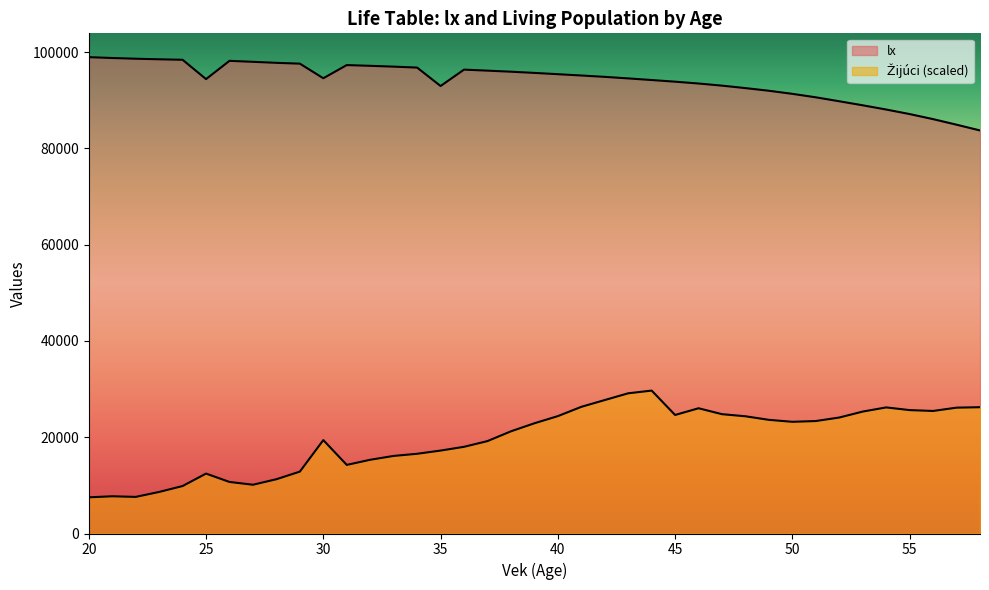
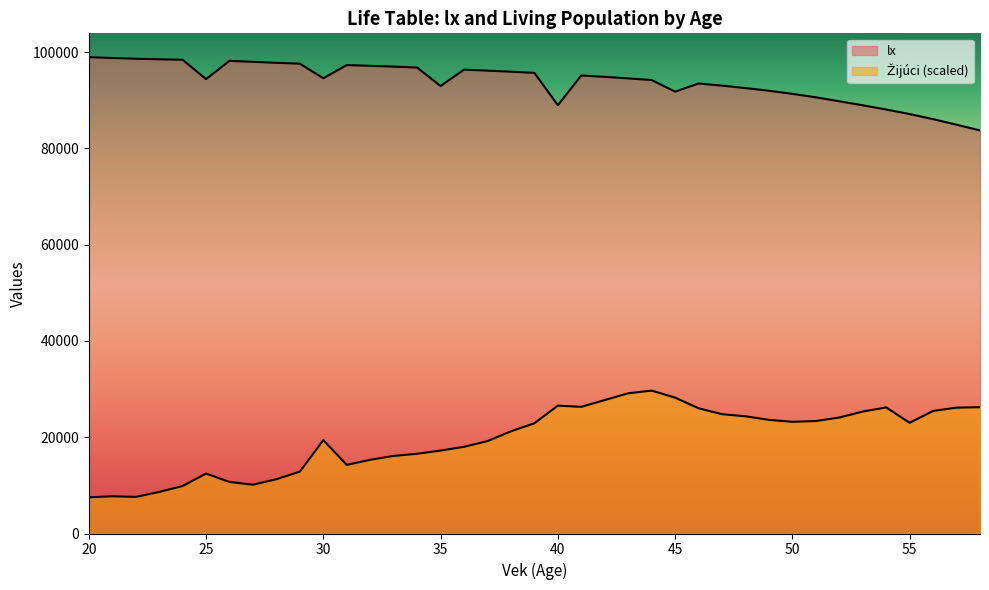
  {
    "lx": {
      "20": 99000,
      "25": 94000,
      "30": 95000,
      "35": 93000,
-     "40": 95000,
-     "45": 94000,
+     "40": 89000,
+     "45": 92000,
      "50": 91000,
      "55": 87000
    },
    "Žijúci (scaled)": {
      "20": 8000,
      "25": 12000,
      "30": 19000,
      "35": 17000,
-     "40": 24000,
-     "45": 25000,
+     "40": 27000,
+     "45": 28000,
      "50": 23000,
-     "55": 26000
+     "55": 23000
    }
  }
